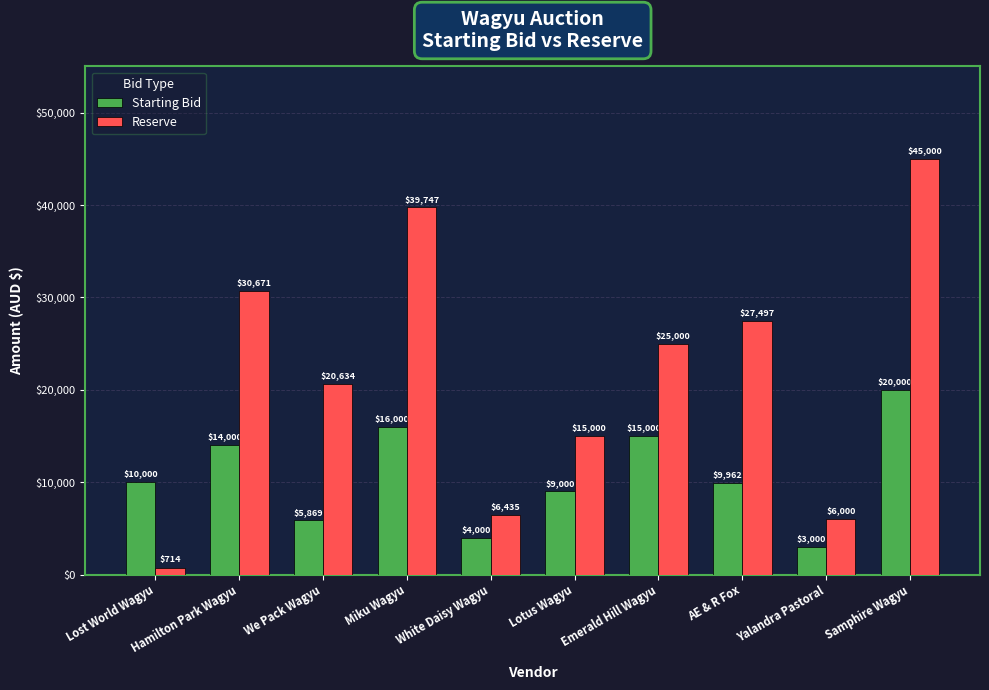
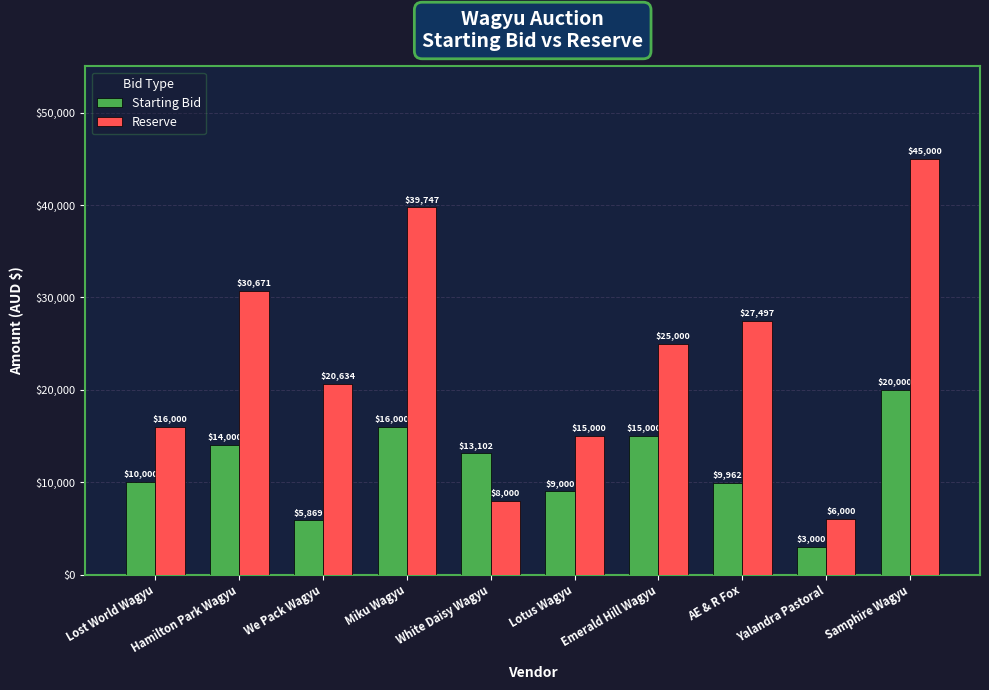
  {
    "Starting Bid": {
      "Lost World Wagyu": "$10,000",
      "Hamilton Park Wagyu": "$14,000",
      "We Pack Wagyu": "$5,869",
      "Miku Wagyu": "$16,000",
-     "White Daisy Wagyu": "$4,000",
+     "White Daisy Wagyu": "$13,102",
      "Lotus Wagyu": "$9,000",
      "Emerald Hill Wagyu": "$15,000",
      "AE & R Fox": "$9,962",
      "Yalandra Pastoral": "$3,000",
      "Samphire Wagyu": "$20,000"
    },
    "Reserve": {
-     "Lost World Wagyu": "$714",
+     "Lost World Wagyu": "$16,000",
      "Hamilton Park Wagyu": "$30,671",
      "We Pack Wagyu": "$20,634",
      "Miku Wagyu": "$39,747",
-     "White Daisy Wagyu": "$6,435",
+     "White Daisy Wagyu": "$8,000",
      "Lotus Wagyu": "$15,000",
      "Emerald Hill Wagyu": "$25,000",
      "AE & R Fox": "$27,497",
      "Yalandra Pastoral": "$6,000",
      "Samphire Wagyu": "$45,000"
    }
  }
